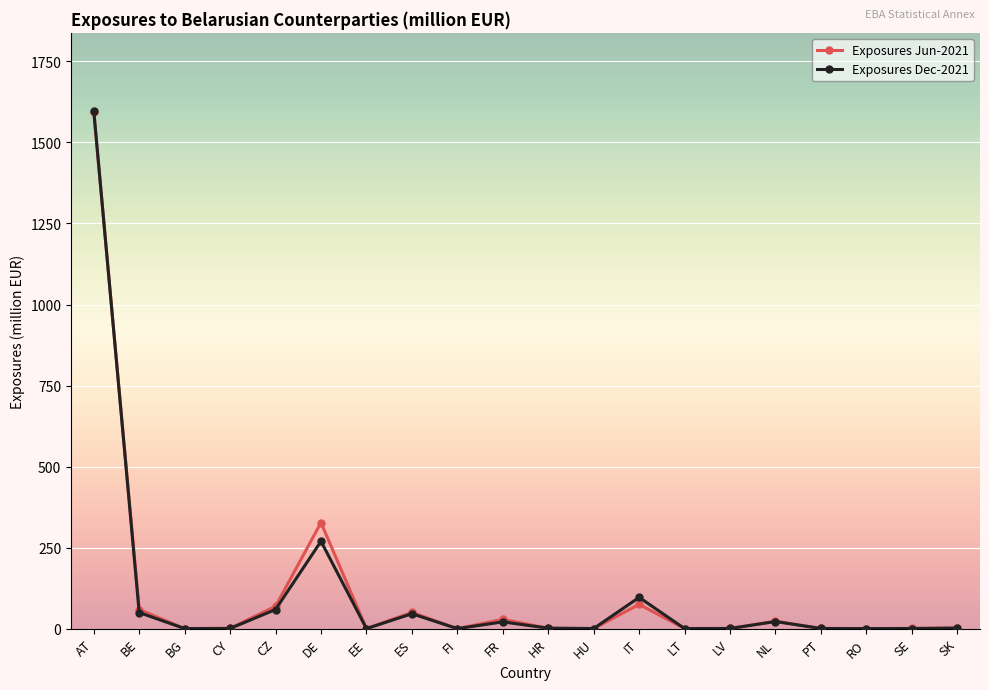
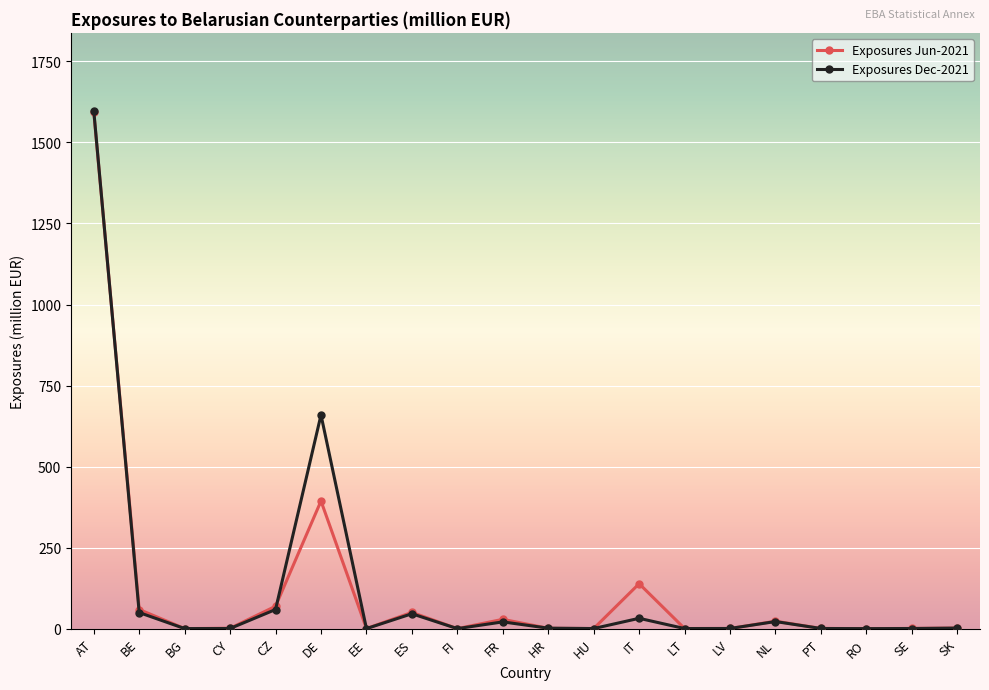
  {
    "Exposures Jun-2021": {
      "BE": 60,
      "CZ": 70,
-     "DE": 330,
+     "DE": 390,
      "FR": 30,
-     "IT": 70
+     "IT": 140
    },
    "Exposures Dec-2021": {
      "BE": 50,
      "CZ": 60,
-     "DE": 270,
+     "DE": 660,
      "FR": 20,
-     "IT": 100
+     "IT": 30
    }
  }
